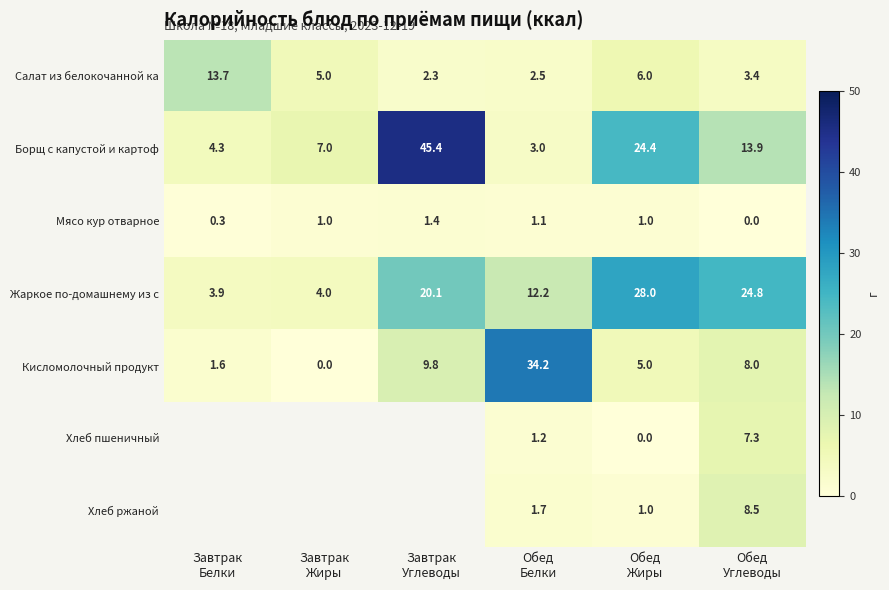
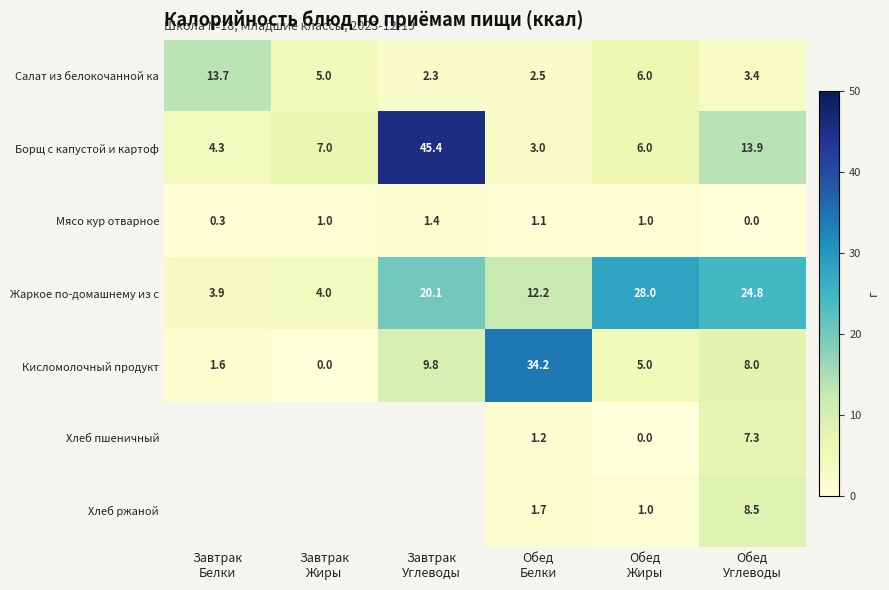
  {
    "Салат из белокочанной ка": {
      "Завтрак Белки": 13.7,
      "Завтрак Жиры": 5.0,
      "Завтрак Углеводы": 2.3,
      "Обед Белки": 2.5,
      "Обед Жиры": 6.0,
      "Обед Углеводы": 3.4
    },
    "Борщ с капустой и картоф": {
      "Завтрак Белки": 4.3,
      "Завтрак Жиры": 7.0,
      "Завтрак Углеводы": 45.4,
      "Обед Белки": 3.0,
-     "Обед Жиры": 24.4,
+     "Обед Жиры": 6.0,
      "Обед Углеводы": 13.9
    },
    "Мясо кур отварное": {
      "Завтрак Белки": 0.3,
      "Завтрак Жиры": 1.0,
      "Завтрак Углеводы": 1.4,
      "Обед Белки": 1.1,
      "Обед Жиры": 1.0,
      "Обед Углеводы": 0.0
    },
    "Жаркое по-домашнему из с": {
      "Завтрак Белки": 3.9,
      "Завтрак Жиры": 4.0,
      "Завтрак Углеводы": 20.1,
      "Обед Белки": 12.2,
      "Обед Жиры": 28.0,
      "Обед Углеводы": 24.8
    },
    "Кисломолочный продукт": {
      "Завтрак Белки": 1.6,
      "Завтрак Жиры": 0.0,
      "Завтрак Углеводы": 9.8,
      "Обед Белки": 34.2,
      "Обед Жиры": 5.0,
      "Обед Углеводы": 8.0
    },
    "Хлеб пшеничный": {
      "Обед Белки": 1.2,
      "Обед Жиры": 0.0,
      "Обед Углеводы": 7.3
    },
    "Хлеб ржаной": {
      "Обед Белки": 1.7,
      "Обед Жиры": 1.0,
      "Обед Углеводы": 8.5
    }
  }
